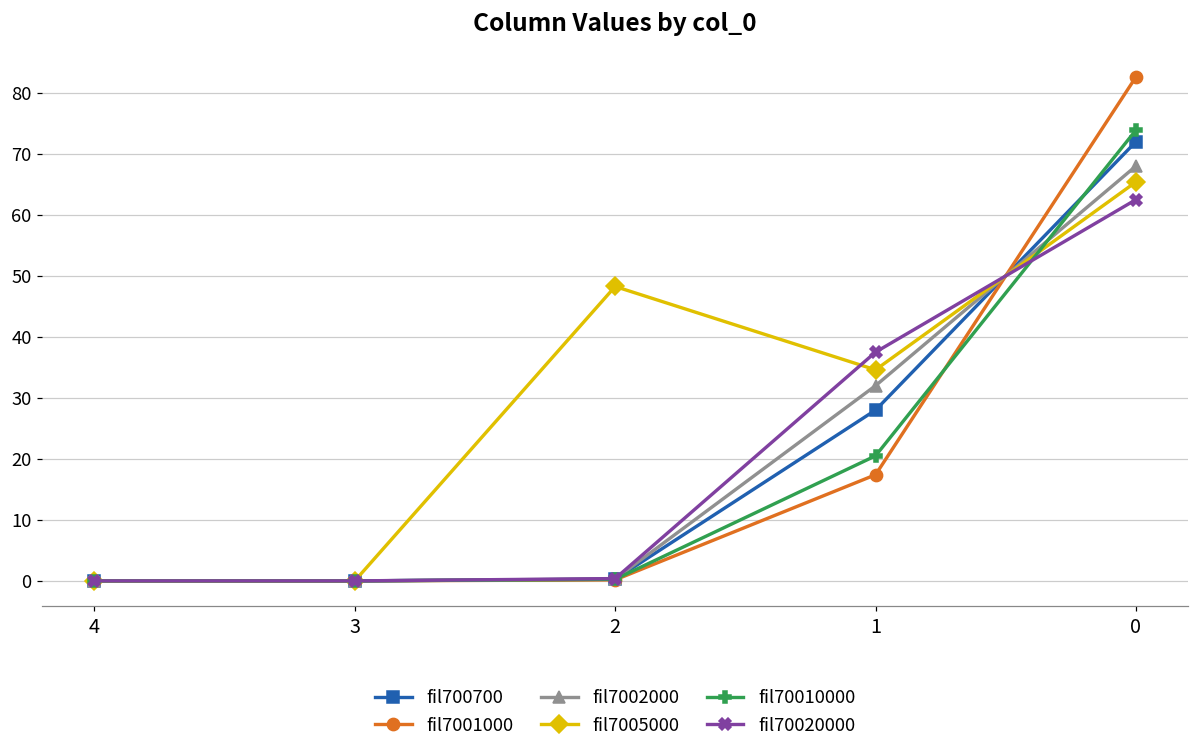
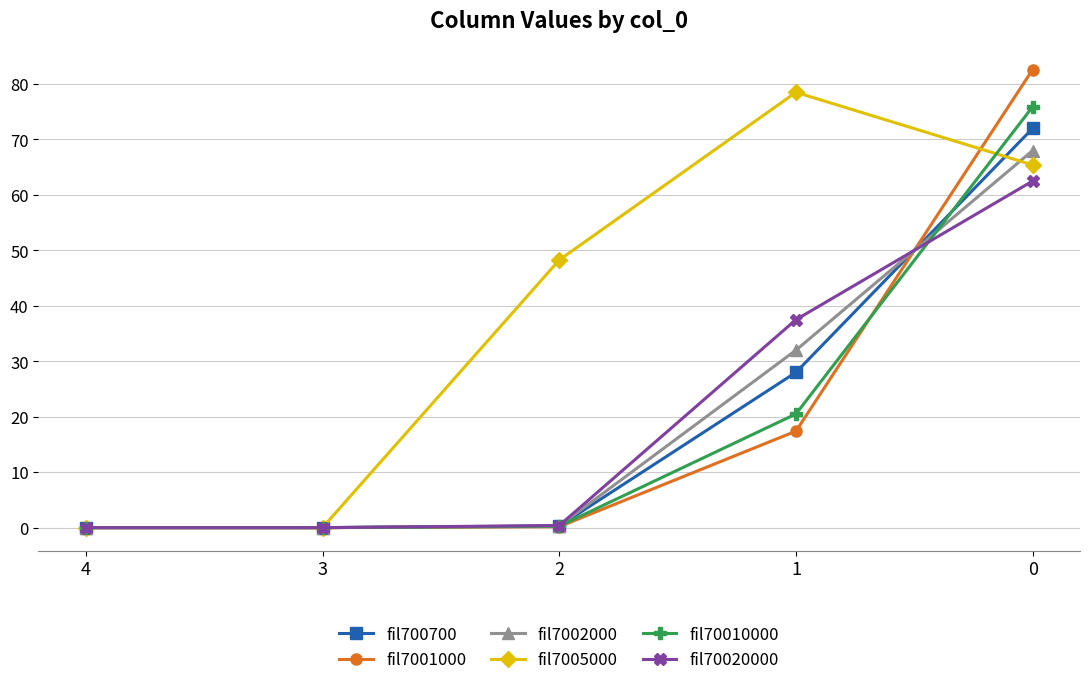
  {
    "fil700700": {
      "1": 28,
      "0": 72
    },
    "fil7001000": {
      "1": 17,
      "0": 83
    },
    "fil7002000": {
      "1": 32,
      "0": 68
    },
    "fil7005000": {
      "2": 48,
-     "1": 35,
+     "1": 79,
      "0": 65
    },
    "fil70010000": {
      "1": 21,
-     "0": 74
+     "0": 76
    },
    "fil70020000": {
      "1": 38,
      "0": 63
    }
  }
